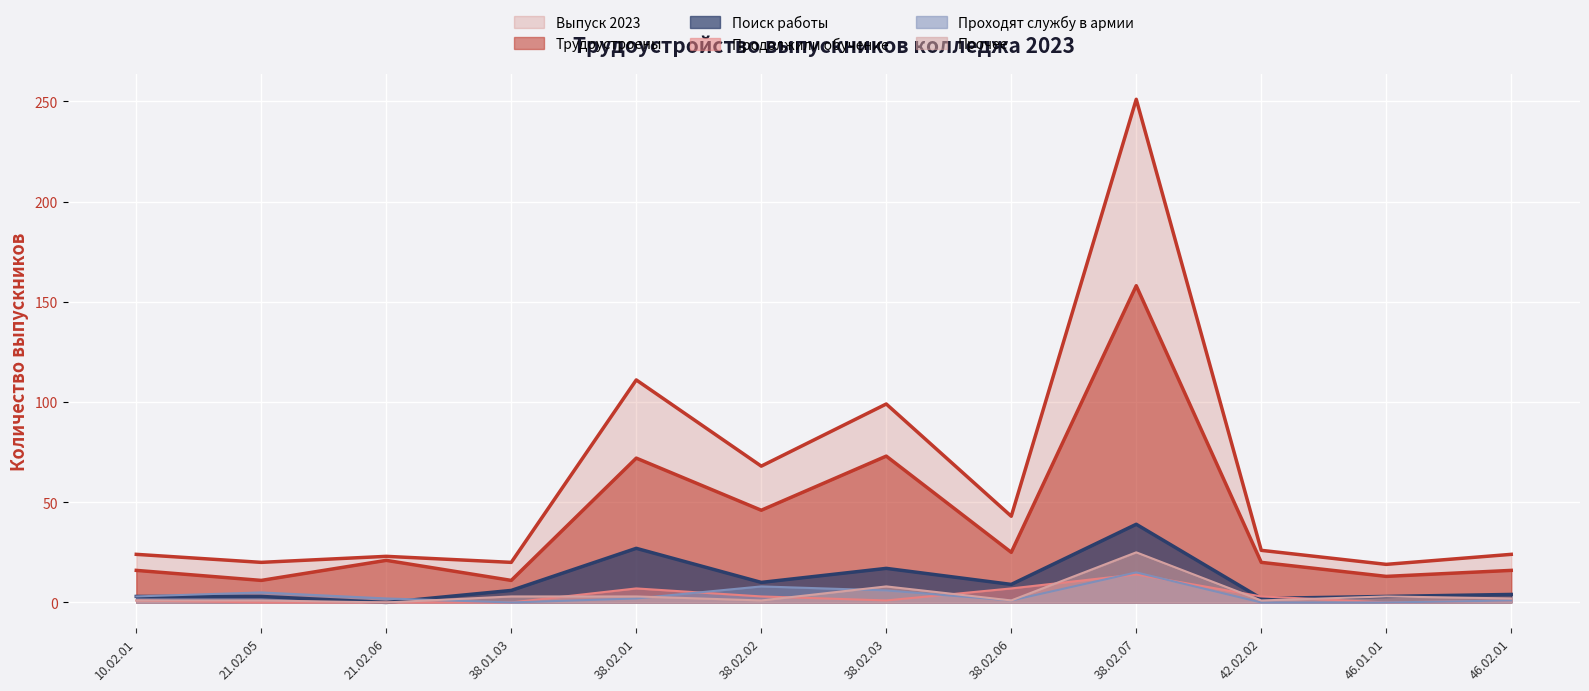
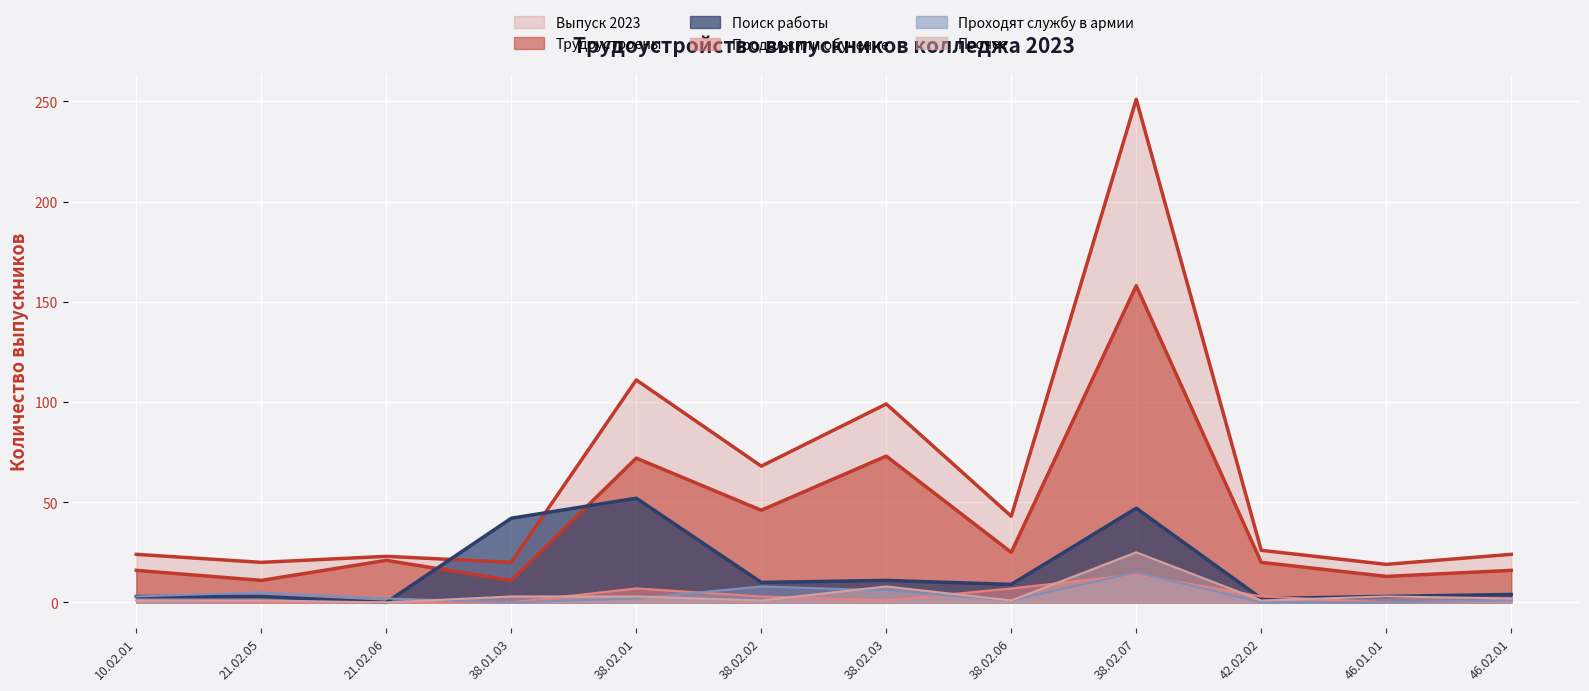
  {
    "Поиск работы": {
      "21.02.05": 3,
-     "38.01.03": 6,
-     "38.02.01": 27,
+     "38.01.03": 42,
+     "38.02.01": 52,
      "38.02.02": 10,
-     "38.02.03": 17,
+     "38.02.03": 11,
      "38.02.06": 9,
-     "38.02.07": 39,
+     "38.02.07": 47,
      "46.02.01": 4
    },
    "Проходят службу в армии": {
      "21.02.05": 5,
      "21.02.06": 2,
      "38.02.02": 8,
      "38.02.03": 6
    }
  }
